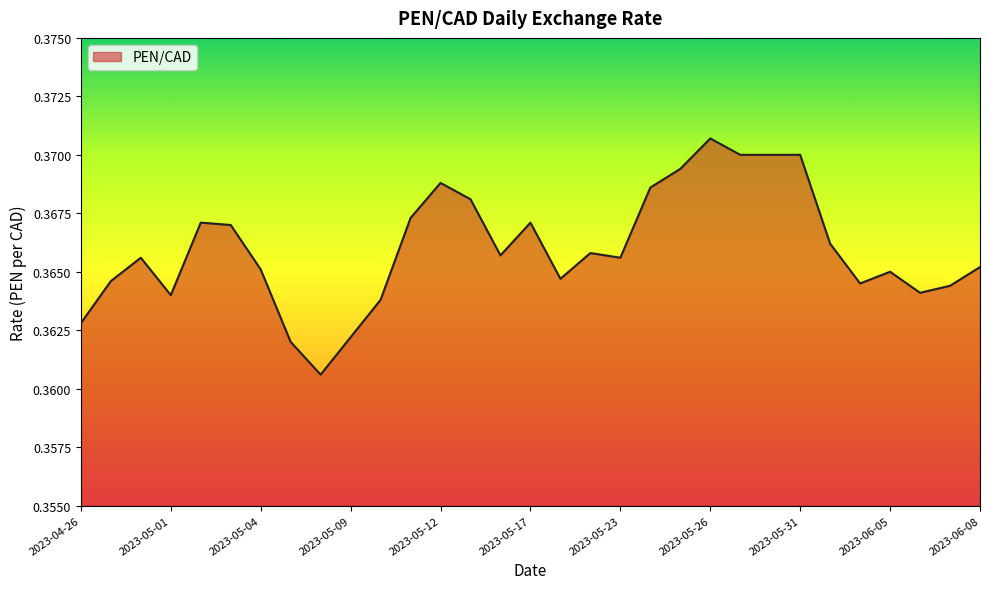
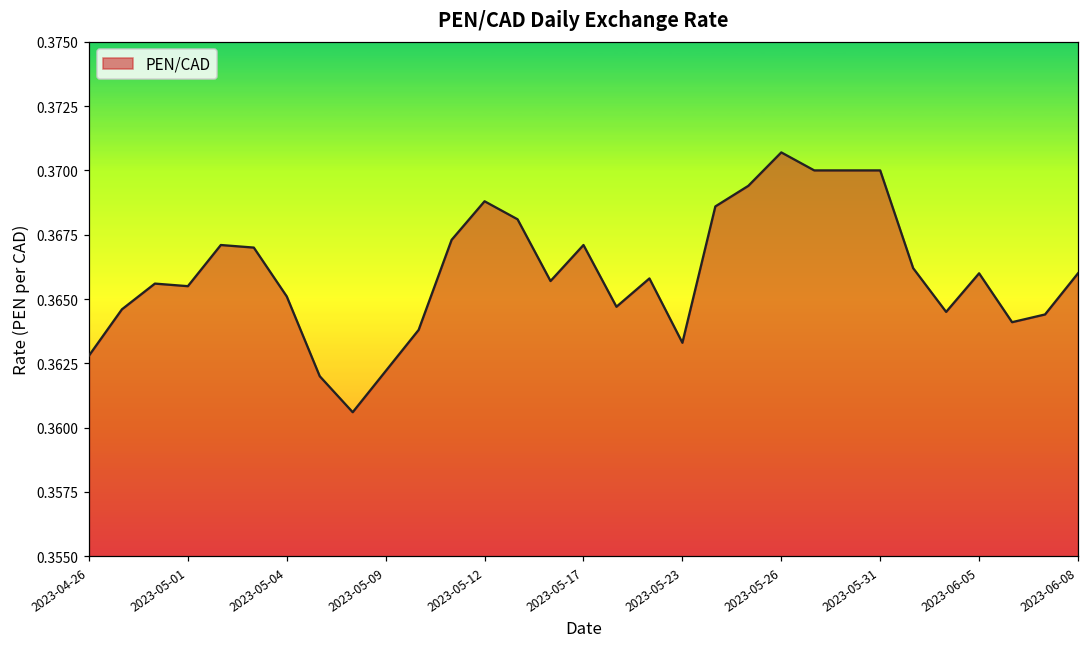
  {
    "2023-04-26": 0.3628,
-   "2023-05-01": 0.3640,
+   "2023-05-01": 0.3655,
    "2023-05-04": 0.3651,
    "2023-05-09": 0.3622,
    "2023-05-12": 0.3688,
    "2023-05-17": 0.3671,
-   "2023-05-23": 0.3656,
+   "2023-05-23": 0.3633,
    "2023-05-26": 0.3707,
    "2023-05-31": 0.3700,
-   "2023-06-05": 0.365,
-   "2023-06-08": 0.3652
+   "2023-06-05": 0.366,
+   "2023-06-08": 0.3660
  }
